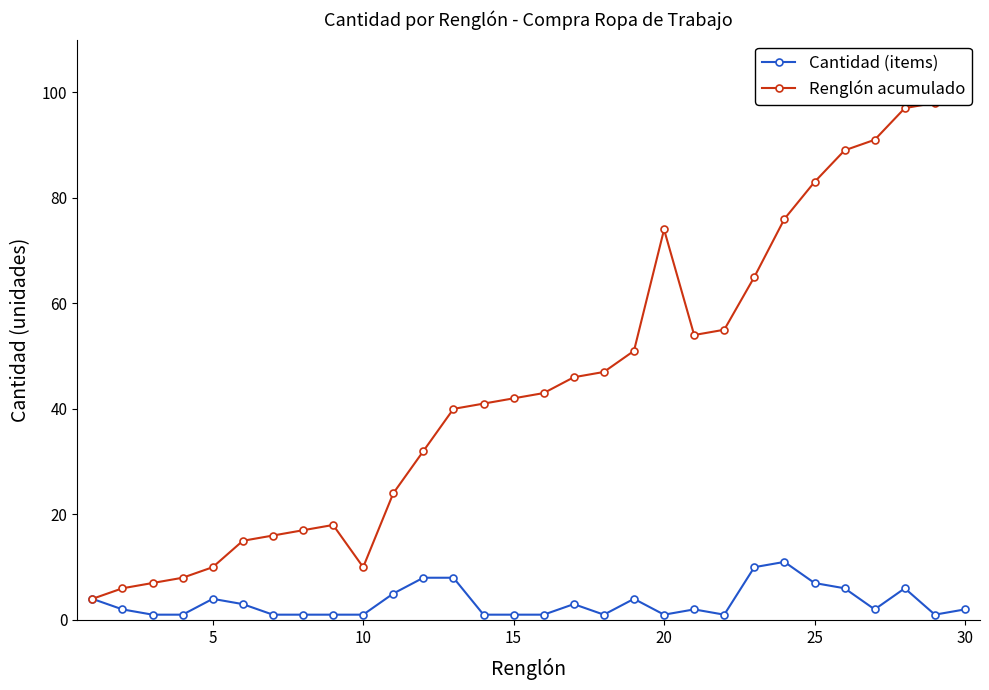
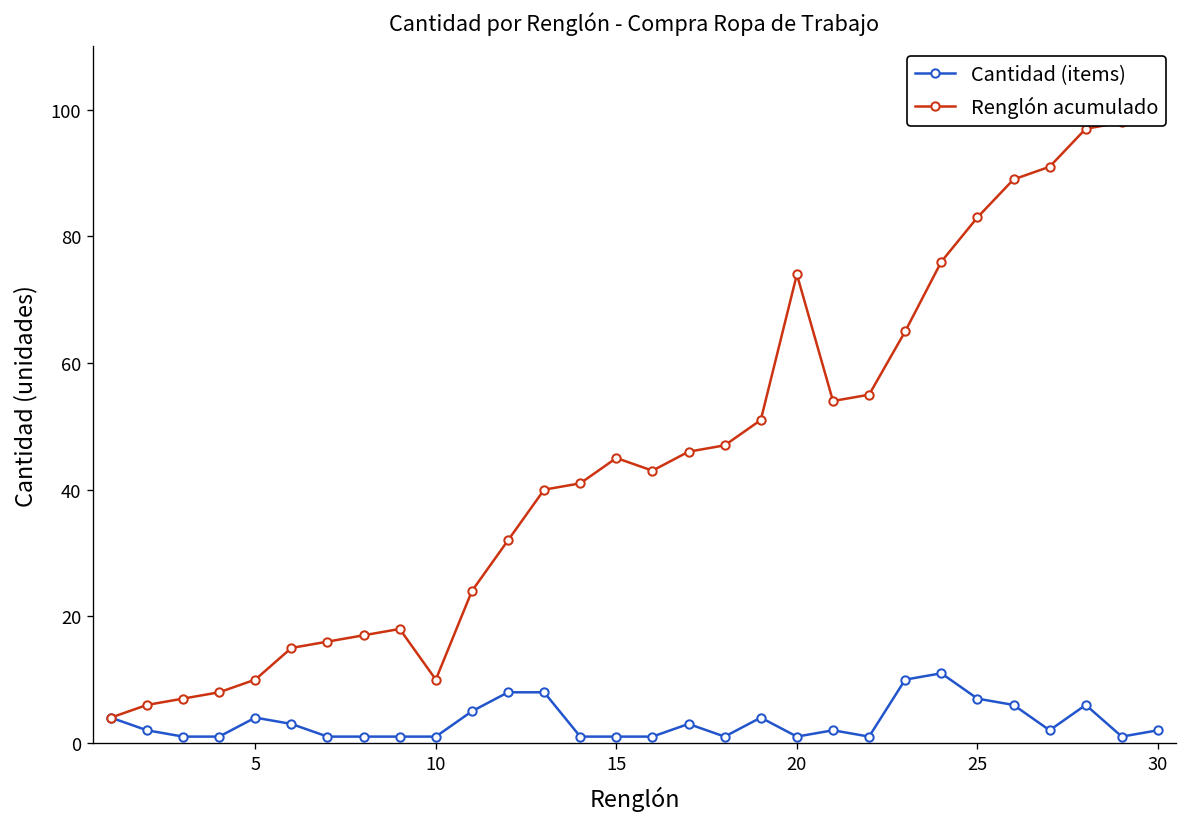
  {
    "Cantidad (items)": {
      "5": 4,
      "10": 1,
      "15": 1,
      "20": 1,
      "25": 7,
      "30": 2
    },
    "Renglón acumulado": {
      "5": 10,
      "10": 10,
-     "15": 42,
+     "15": 45,
      "20": 74,
      "25": 83
    }
  }
